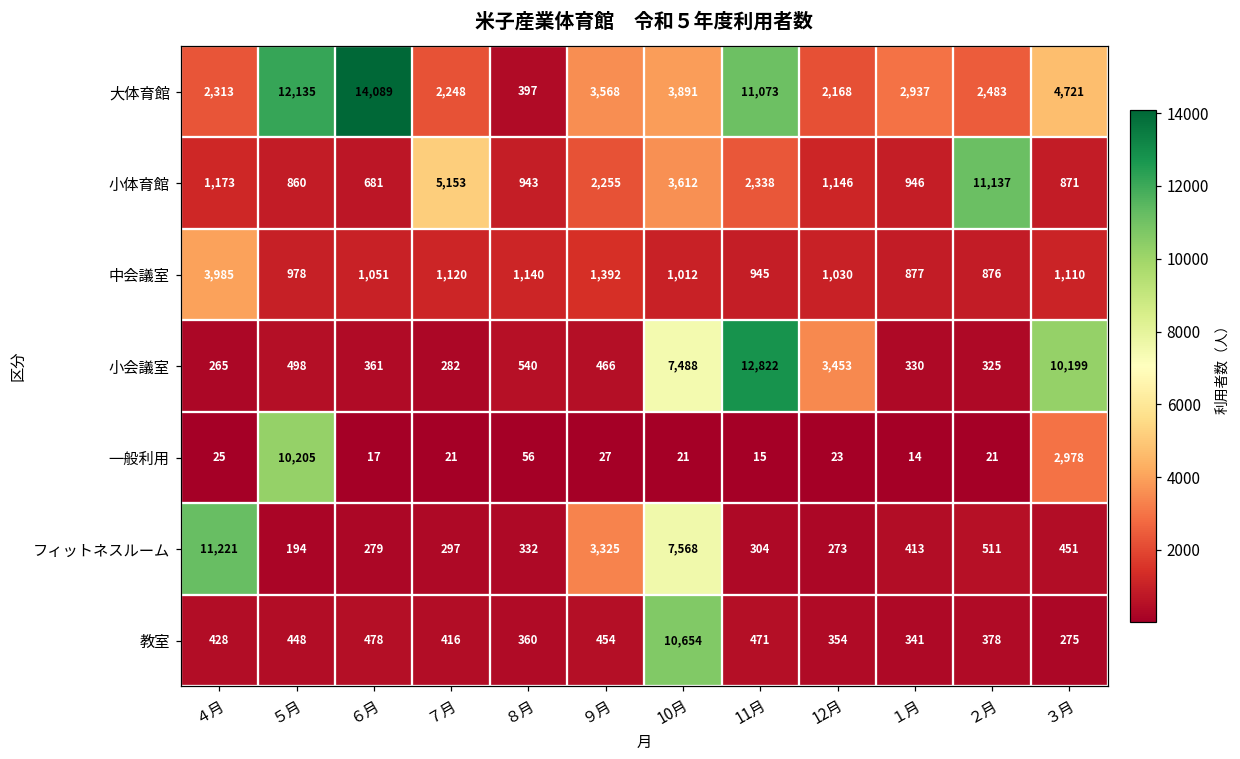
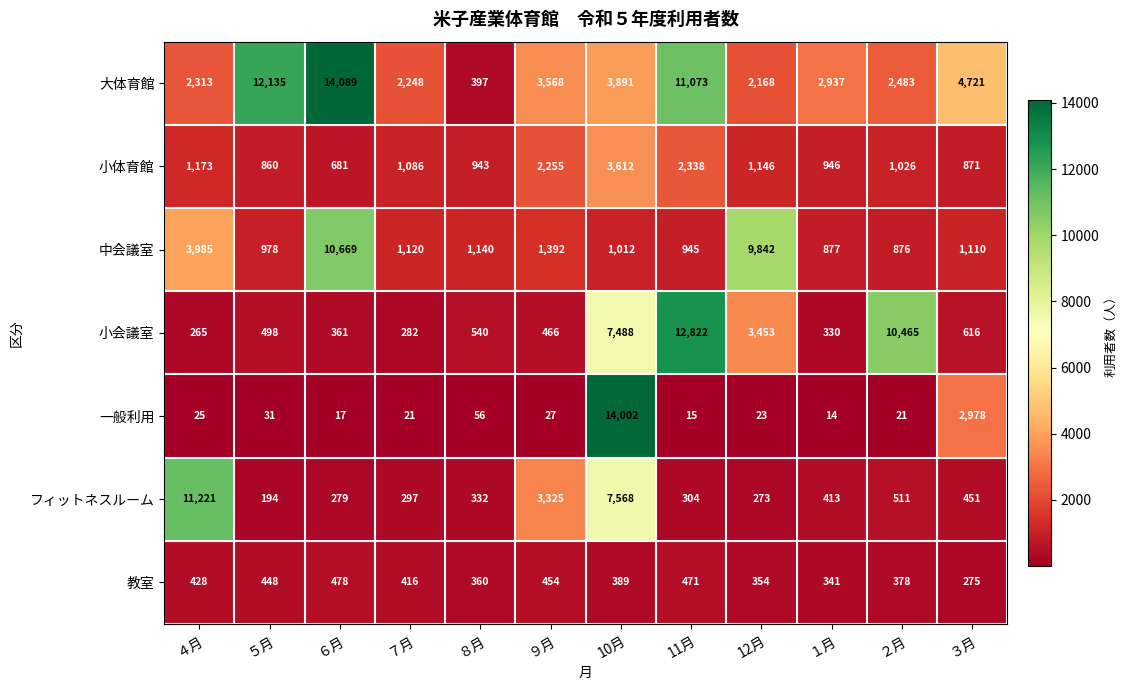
  {
    "大体育館": {
      "４月": "2,313",
      "５月": "12,135",
      "６月": "14,089",
      "７月": "2,248",
      "８月": "397",
      "９月": "3,568",
      "10月": "3,891",
      "11月": "11,073",
      "12月": "2,168",
      "１月": "2,937",
      "２月": "2,483",
      "３月": "4,721"
    },
    "小体育館": {
      "４月": "1,173",
      "５月": "860",
      "６月": "681",
-     "７月": "5,153",
+     "７月": "1,086",
      "８月": "943",
      "９月": "2,255",
      "10月": "3,612",
      "11月": "2,338",
      "12月": "1,146",
      "１月": "946",
-     "２月": "11,137",
+     "２月": "1,026",
      "３月": "871"
    },
    "中会議室": {
      "４月": "3,985",
      "５月": "978",
-     "６月": "1,051",
+     "６月": "10,669",
      "７月": "1,120",
      "８月": "1,140",
      "９月": "1,392",
      "10月": "1,012",
      "11月": "945",
-     "12月": "1,030",
+     "12月": "9,842",
      "１月": "877",
      "２月": "876",
      "３月": "1,110"
    },
    "小会議室": {
      "４月": "265",
      "５月": "498",
      "６月": "361",
      "７月": "282",
      "８月": "540",
      "９月": "466",
      "10月": "7,488",
      "11月": "12,822",
      "12月": "3,453",
      "１月": "330",
-     "２月": "325",
-     "３月": "10,199"
+     "２月": "10,465",
+     "３月": "616"
    },
    "一般利用": {
      "４月": "25",
-     "５月": "10,205",
+     "５月": "31",
      "６月": "17",
      "７月": "21",
      "８月": "56",
      "９月": "27",
-     "10月": "21",
+     "10月": "14,002",
      "11月": "15",
      "12月": "23",
      "１月": "14",
      "２月": "21",
      "３月": "2,978"
    },
    "フィットネスルーム": {
      "４月": "11,221",
      "５月": "194",
      "６月": "279",
      "７月": "297",
      "８月": "332",
      "９月": "3,325",
      "10月": "7,568",
      "11月": "304",
      "12月": "273",
      "１月": "413",
      "２月": "511",
      "３月": "451"
    },
    "教室": {
      "４月": "428",
      "５月": "448",
      "６月": "478",
      "７月": "416",
      "８月": "360",
      "９月": "454",
-     "10月": "10,654",
+     "10月": "389",
      "11月": "471",
      "12月": "354",
      "１月": "341",
      "２月": "378",
      "３月": "275"
    }
  }
